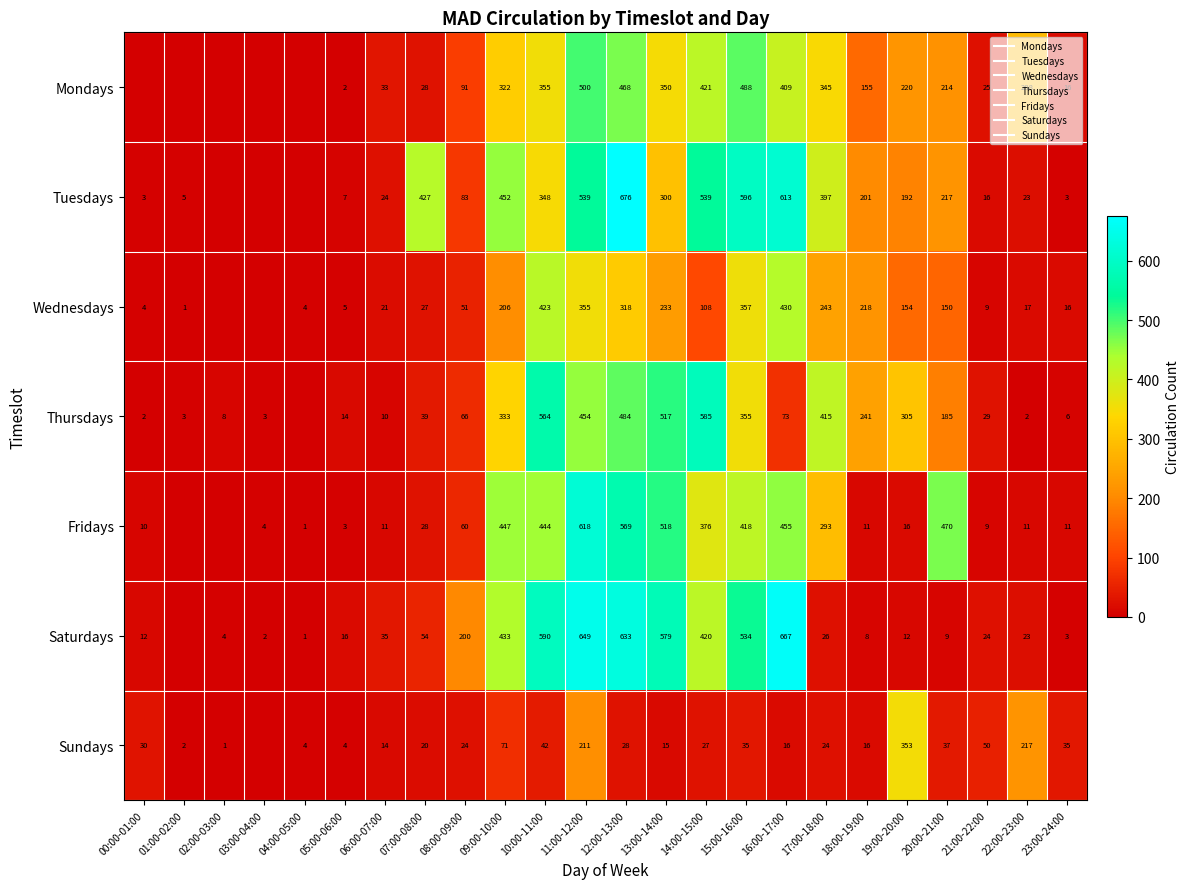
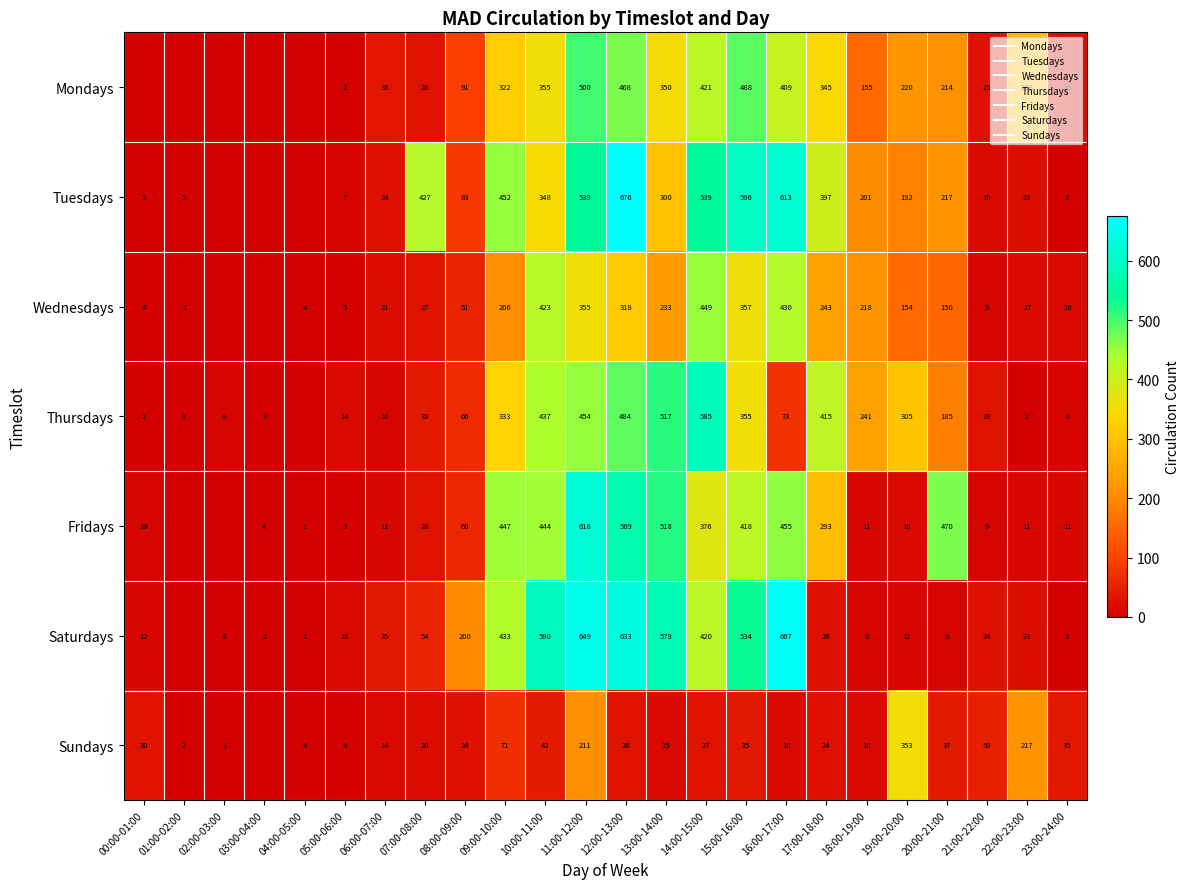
  {
    "Mondays": {
      "05:00-06:00": 2,
      "06:00-07:00": 33,
      "07:00-08:00": 28,
      "08:00-09:00": 91,
      "09:00-10:00": 322,
      "10:00-11:00": 355,
      "11:00-12:00": 500,
      "12:00-13:00": 468,
      "13:00-14:00": 350,
      "14:00-15:00": 421,
      "15:00-16:00": 488,
      "16:00-17:00": 409,
      "17:00-18:00": 345,
      "18:00-19:00": 155,
      "19:00-20:00": 220,
      "20:00-21:00": 214
    },
    "Tuesdays": {
      "00:00-01:00": 3,
      "01:00-02:00": 5,
      "05:00-06:00": 7,
      "06:00-07:00": 24,
      "07:00-08:00": 427,
      "08:00-09:00": 83,
      "09:00-10:00": 452,
      "10:00-11:00": 348,
      "11:00-12:00": 539,
      "12:00-13:00": 676,
      "13:00-14:00": 300,
      "14:00-15:00": 539,
      "15:00-16:00": 596,
      "16:00-17:00": 613,
      "17:00-18:00": 397,
      "18:00-19:00": 201,
      "19:00-20:00": 192,
      "20:00-21:00": 217,
      "21:00-22:00": 16,
      "22:00-23:00": 23,
      "23:00-24:00": 3
    },
    "Wednesdays": {
      "00:00-01:00": 4,
      "01:00-02:00": 1,
      "04:00-05:00": 4,
      "05:00-06:00": 5,
      "06:00-07:00": 21,
      "07:00-08:00": 27,
      "08:00-09:00": 51,
      "09:00-10:00": 206,
      "10:00-11:00": 423,
      "11:00-12:00": 355,
      "12:00-13:00": 318,
      "13:00-14:00": 233,
-     "14:00-15:00": 108,
+     "14:00-15:00": 449,
      "15:00-16:00": 357,
      "16:00-17:00": 430,
      "17:00-18:00": 243,
      "18:00-19:00": 218,
      "19:00-20:00": 154,
      "20:00-21:00": 150,
      "21:00-22:00": 9,
      "22:00-23:00": 17,
      "23:00-24:00": 16
    },
    "Thursdays": {
      "00:00-01:00": 2,
      "01:00-02:00": 3,
      "02:00-03:00": 8,
      "03:00-04:00": 3,
      "05:00-06:00": 14,
      "06:00-07:00": 10,
      "07:00-08:00": 39,
      "08:00-09:00": 66,
      "09:00-10:00": 333,
-     "10:00-11:00": 564,
+     "10:00-11:00": 437,
      "11:00-12:00": 454,
      "12:00-13:00": 484,
      "13:00-14:00": 517,
      "14:00-15:00": 585,
      "15:00-16:00": 355,
      "16:00-17:00": 73,
      "17:00-18:00": 415,
      "18:00-19:00": 241,
      "19:00-20:00": 305,
      "20:00-21:00": 185,
      "21:00-22:00": 29,
      "22:00-23:00": 2,
      "23:00-24:00": 6
    },
    "Fridays": {
      "00:00-01:00": 10,
      "03:00-04:00": 4,
      "04:00-05:00": 1,
      "05:00-06:00": 3,
      "06:00-07:00": 11,
      "07:00-08:00": 28,
      "08:00-09:00": 60,
      "09:00-10:00": 447,
      "10:00-11:00": 444,
      "11:00-12:00": 618,
      "12:00-13:00": 569,
      "13:00-14:00": 518,
      "14:00-15:00": 376,
      "15:00-16:00": 418,
      "16:00-17:00": 455,
      "17:00-18:00": 293,
      "18:00-19:00": 11,
      "19:00-20:00": 16,
      "20:00-21:00": 470,
      "21:00-22:00": 9,
      "22:00-23:00": 11,
      "23:00-24:00": 11
    },
    "Saturdays": {
      "00:00-01:00": 12,
      "02:00-03:00": 4,
      "03:00-04:00": 2,
      "04:00-05:00": 1,
      "05:00-06:00": 16,
      "06:00-07:00": 35,
      "07:00-08:00": 54,
      "08:00-09:00": 200,
      "09:00-10:00": 433,
      "10:00-11:00": 590,
      "11:00-12:00": 649,
      "12:00-13:00": 633,
      "13:00-14:00": 579,
      "14:00-15:00": 420,
      "15:00-16:00": 534,
      "16:00-17:00": 667,
      "17:00-18:00": 26,
      "18:00-19:00": 8,
      "19:00-20:00": 12,
      "20:00-21:00": 9,
      "21:00-22:00": 24,
      "22:00-23:00": 23,
      "23:00-24:00": 3
    },
    "Sundays": {
      "00:00-01:00": 30,
      "01:00-02:00": 2,
      "02:00-03:00": 1,
      "04:00-05:00": 4,
      "05:00-06:00": 4,
      "06:00-07:00": 14,
      "07:00-08:00": 20,
      "08:00-09:00": 24,
      "09:00-10:00": 71,
      "10:00-11:00": 42,
      "11:00-12:00": 211,
      "12:00-13:00": 28,
      "13:00-14:00": 15,
      "14:00-15:00": 27,
      "15:00-16:00": 35,
      "16:00-17:00": 16,
      "17:00-18:00": 24,
      "18:00-19:00": 16,
      "19:00-20:00": 353,
      "20:00-21:00": 37,
      "21:00-22:00": 50,
      "22:00-23:00": 217,
      "23:00-24:00": 35
    }
  }
